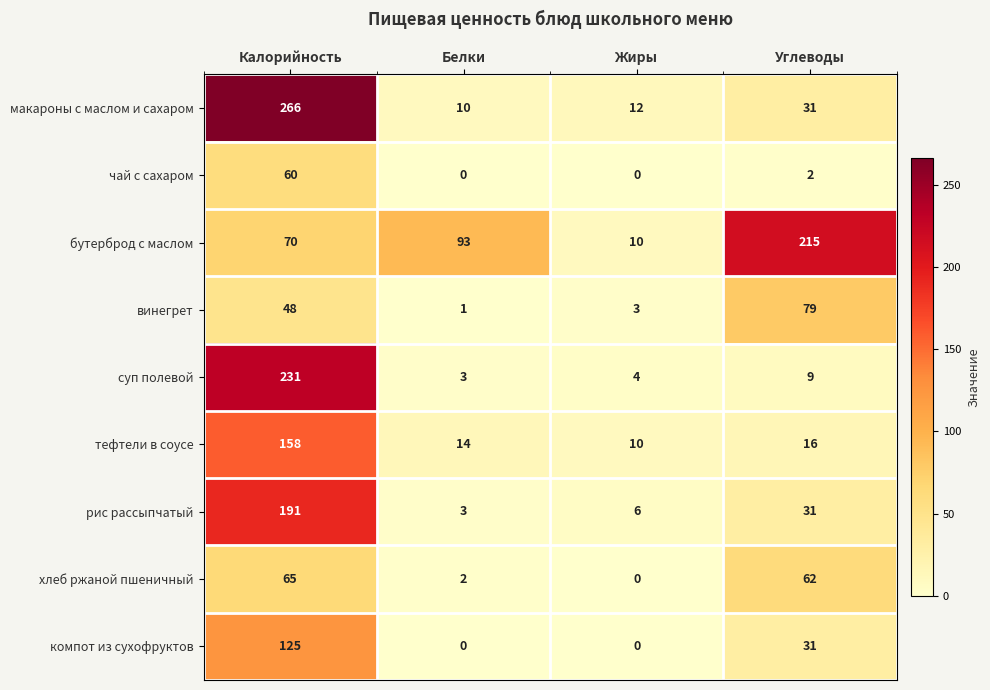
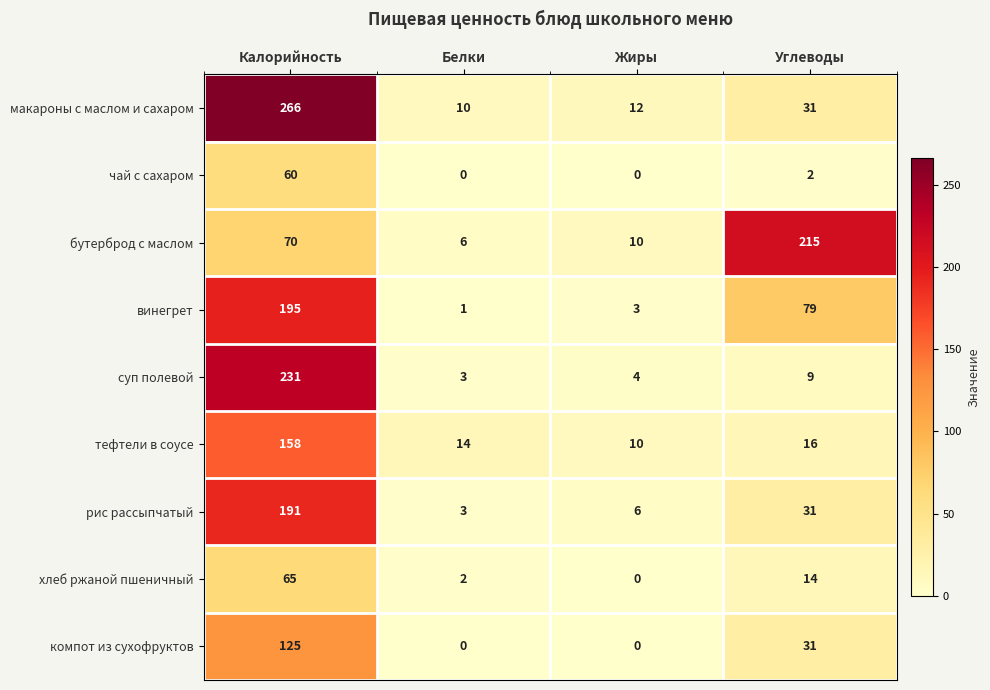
  {
    "макароны с маслом и сахаром": {
      "Калорийность": 266,
      "Белки": 10,
      "Жиры": 12,
      "Углеводы": 31
    },
    "чай с сахаром": {
      "Калорийность": 60,
      "Белки": 0,
      "Жиры": 0,
      "Углеводы": 2
    },
    "бутерброд с маслом": {
      "Калорийность": 70,
-     "Белки": 93,
+     "Белки": 6,
      "Жиры": 10,
      "Углеводы": 215
    },
    "винегрет": {
-     "Калорийность": 48,
+     "Калорийность": 195,
      "Белки": 1,
      "Жиры": 3,
      "Углеводы": 79
    },
    "суп полевой": {
      "Калорийность": 231,
      "Белки": 3,
      "Жиры": 4,
      "Углеводы": 9
    },
    "тефтели в соусе": {
      "Калорийность": 158,
      "Белки": 14,
      "Жиры": 10,
      "Углеводы": 16
    },
    "рис рассыпчатый": {
      "Калорийность": 191,
      "Белки": 3,
      "Жиры": 6,
      "Углеводы": 31
    },
    "хлеб ржаной пшеничный": {
      "Калорийность": 65,
      "Белки": 2,
      "Жиры": 0,
-     "Углеводы": 62
+     "Углеводы": 14
    },
    "компот из сухофруктов": {
      "Калорийность": 125,
      "Белки": 0,
      "Жиры": 0,
      "Углеводы": 31
    }
  }
